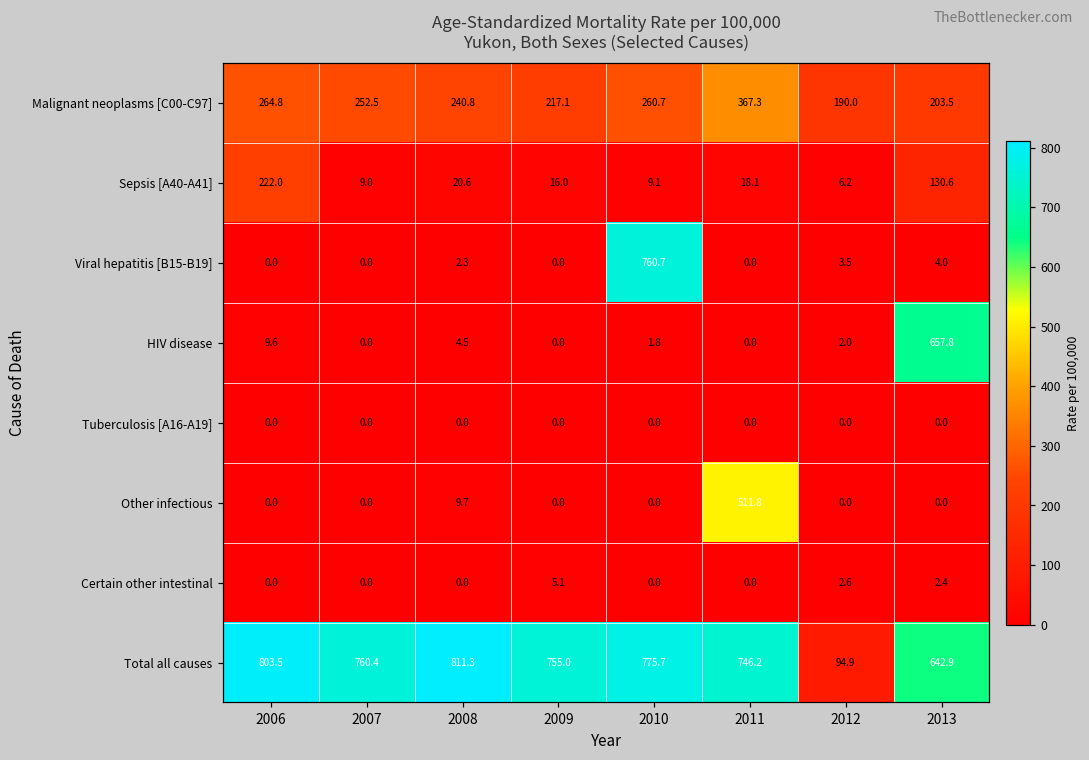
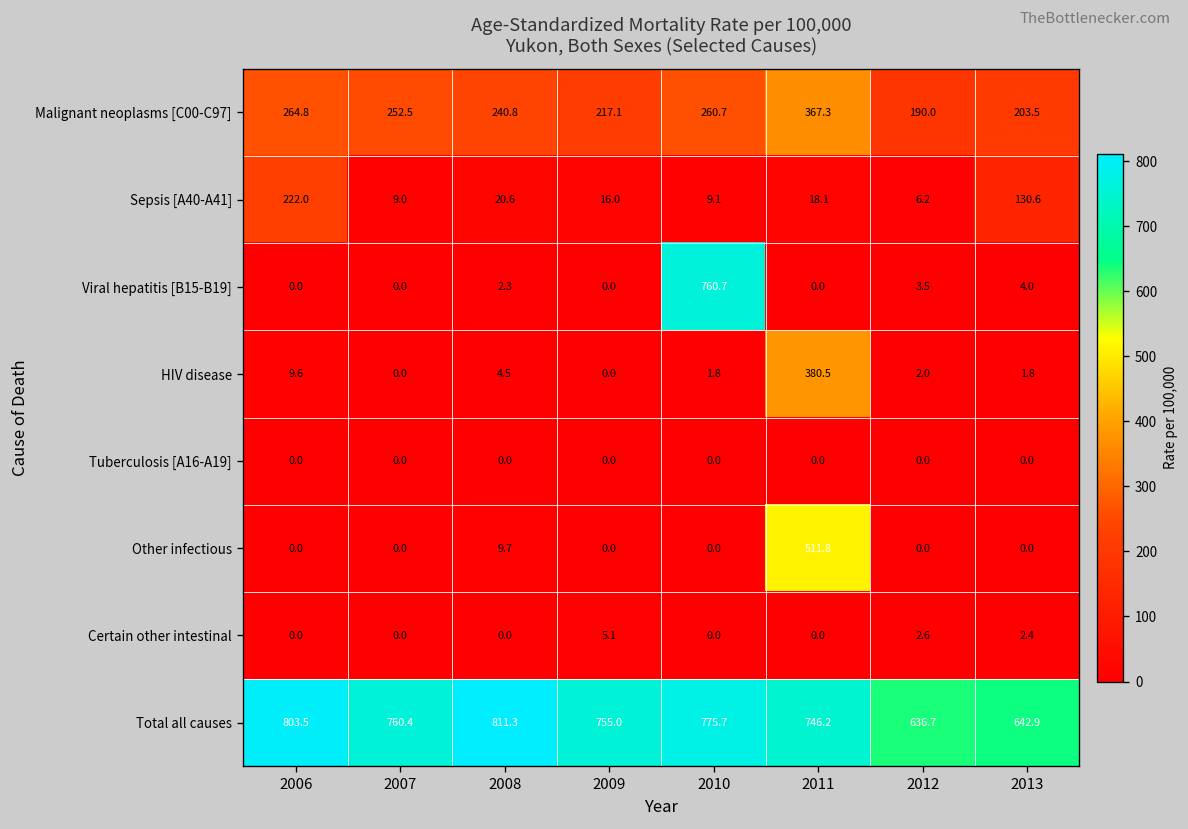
  {
    "Malignant neoplasms [C00-C97]": {
      "2006": 264.8,
      "2007": 252.5,
      "2008": 240.8,
      "2009": 217.1,
      "2010": 260.7,
      "2011": 367.3,
      "2012": 190.0,
      "2013": 203.5
    },
    "Sepsis [A40-A41]": {
      "2006": 222.0,
      "2007": 9.0,
      "2008": 20.6,
      "2009": 16.0,
      "2010": 9.1,
      "2011": 18.1,
      "2012": 6.2,
      "2013": 130.6
    },
    "Viral hepatitis [B15-B19]": {
      "2006": 0.0,
      "2007": 0.0,
      "2008": 2.3,
      "2009": 0.0,
      "2010": 760.7,
      "2011": 0.0,
      "2012": 3.5,
      "2013": 4.0
    },
    "HIV disease": {
      "2006": 9.6,
      "2007": 0.0,
      "2008": 4.5,
      "2009": 0.0,
      "2010": 1.8,
-     "2011": 0.0,
+     "2011": 380.5,
      "2012": 2.0,
-     "2013": 657.8
+     "2013": 1.8
    },
    "Tuberculosis [A16-A19]": {
      "2006": 0.0,
      "2007": 0.0,
      "2008": 0.0,
      "2009": 0.0,
      "2010": 0.0,
      "2011": 0.0,
      "2012": 0.0,
      "2013": 0.0
    },
    "Other infectious": {
      "2006": 0.0,
      "2007": 0.0,
      "2008": 9.7,
      "2009": 0.0,
      "2010": 0.0,
      "2011": 511.8,
      "2012": 0.0,
      "2013": 0.0
    },
    "Certain other intestinal": {
      "2006": 0.0,
      "2007": 0.0,
      "2008": 0.0,
      "2009": 5.1,
      "2010": 0.0,
      "2011": 0.0,
      "2012": 2.6,
      "2013": 2.4
    },
    "Total all causes": {
      "2006": 803.5,
      "2007": 760.4,
      "2008": 811.3,
      "2009": 755.0,
      "2010": 775.7,
      "2011": 746.2,
-     "2012": 94.9,
+     "2012": 636.7,
      "2013": 642.9
    }
  }
